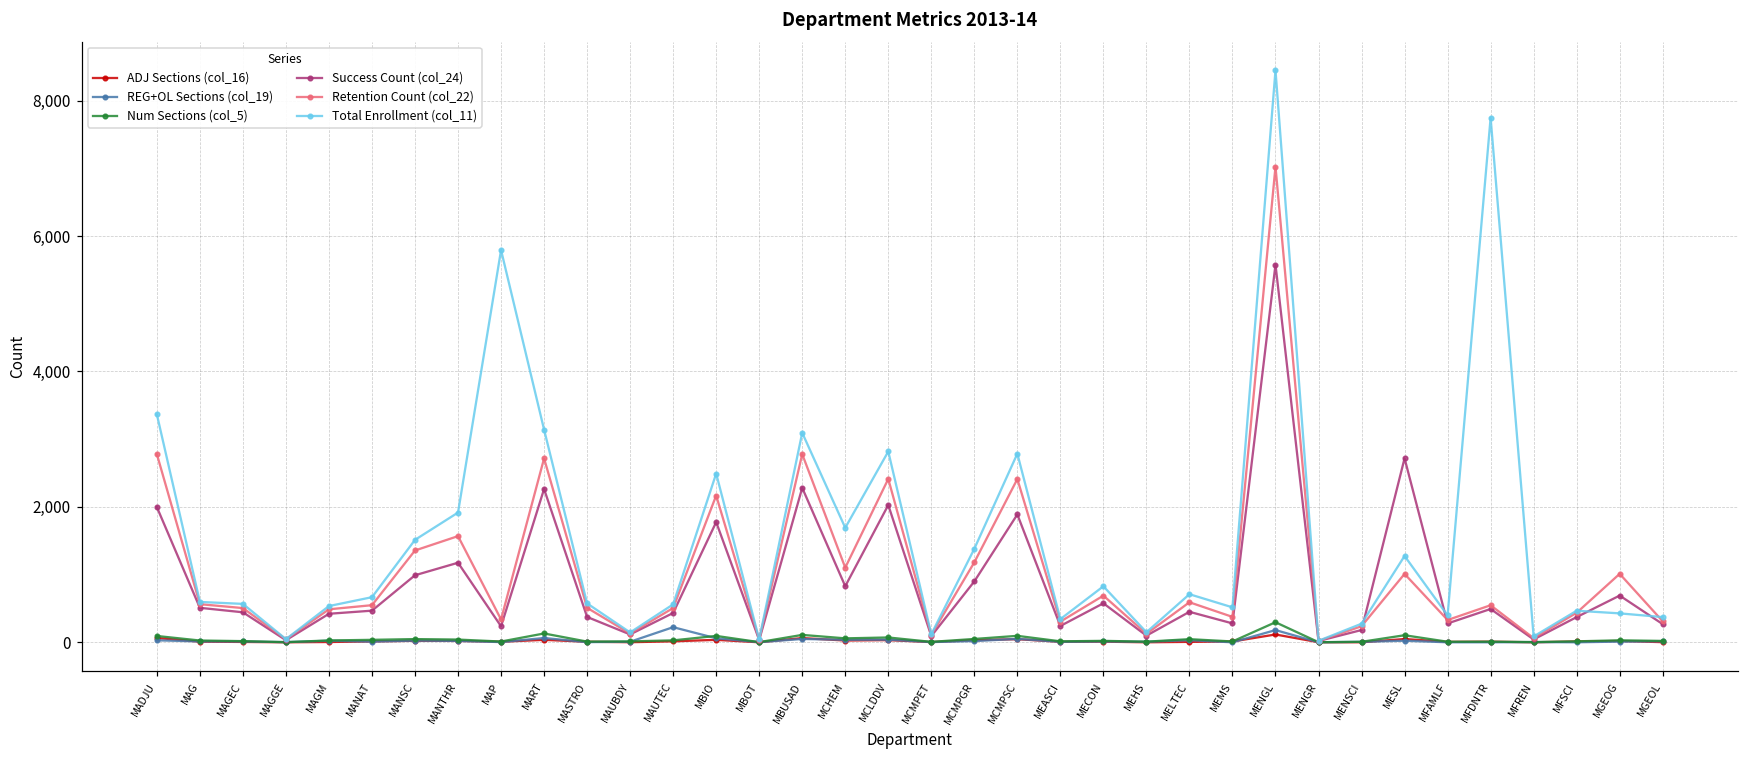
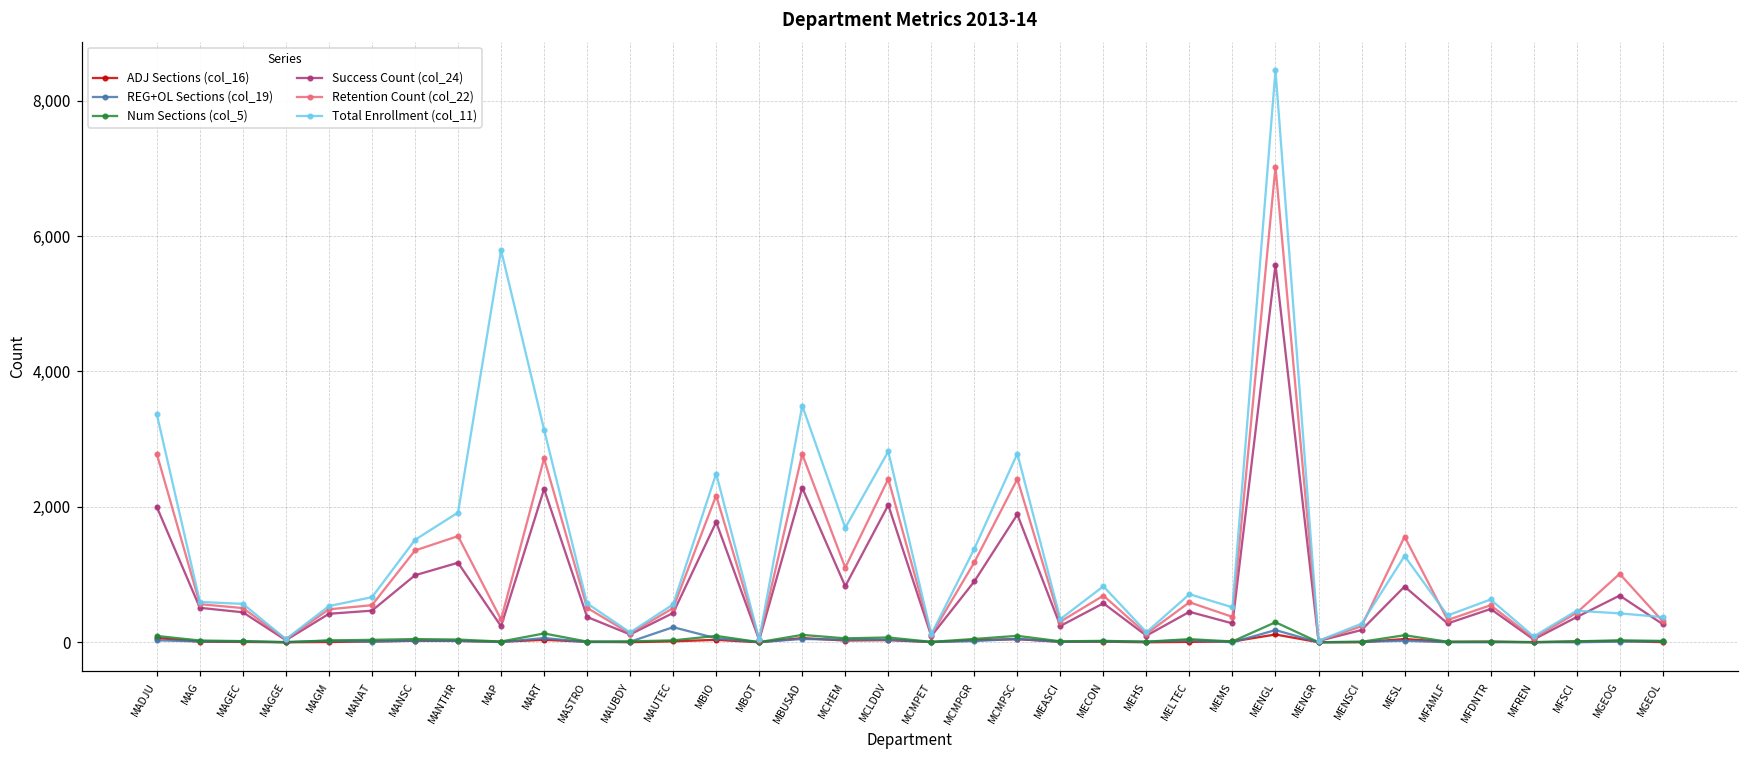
  {
    "ADJ Sections (col_16)": {
      "MENGL": "100"
    },
    "REG+OL Sections (col_19)": {
      "MAUTEC": "200",
      "MENGL": "200"
    },
    "Num Sections (col_5)": {
      "MART": "100",
      "MBUSAD": "100",
      "MCMPSC": "100",
      "MENGL": "300",
      "MESL": "100"
    },
    "Success Count (col_24)": {
      "MADJU": "2,000",
      "MAG": "500",
      "MAGEC": "400",
      "MAGM": "400",
      "MANAT": "500",
      "MANSC": "1,000",
      "MANTHR": "1,200",
      "MAP": "200",
      "MART": "2,300",
      "MASTRO": "400",
      "MAUTEC": "400",
      "MBIO": "1,800",
      "MBUSAD": "2,300",
      "MCHEM": "800",
      "MCLDDV": "2,000",
      "MCMPGR": "900",
      "MCMPSC": "1,900",
      "MEASCI": "200",
      "MECON": "600",
      "MELTEC": "500",
      "MEMS": "300",
      "MENGL": "5,600",
      "MENSCI": "200",
-     "MESL": "2,700",
+     "MESL": "800",
      "MFAMLF": "300",
      "MFDNTR": "500",
      "MFSCI": "400",
      "MGEOG": "700",
      "MGEOL": "300"
    },
    "Retention Count (col_22)": {
      "MADJU": "2,800",
      "MAGEC": "500",
      "MAGM": "500",
      "MANAT": "500",
      "MANSC": "1,400",
      "MANTHR": "1,600",
      "MAP": "300",
      "MART": "2,700",
      "MASTRO": "500",
      "MAUTEC": "500",
      "MBIO": "2,200",
      "MBUSAD": "2,800",
      "MCHEM": "1,100",
      "MCLDDV": "2,400",
      "MCMPGR": "1,200",
      "MCMPSC": "2,400",
      "MECON": "700",
      "MELTEC": "600",
      "MEMS": "400",
      "MENGL": "7,000",
-     "MESL": "1,000",
+     "MESL": "1,600",
      "MFAMLF": "300",
      "MFDNTR": "500",
      "MGEOG": "1,000",
      "MGEOL": "300"
    },
    "Total Enrollment (col_11)": {
      "MADJU": "3,400",
      "MAGEC": "600",
      "MAGM": "500",
      "MANAT": "700",
      "MANSC": "1,500",
      "MANTHR": "1,900",
      "MAP": "5,800",
      "MART": "3,100",
      "MASTRO": "600",
      "MAUTEC": "600",
      "MBIO": "2,500",
-     "MBUSAD": "3,100",
+     "MBUSAD": "3,500",
      "MCHEM": "1,700",
      "MCLDDV": "2,800",
      "MCMPGR": "1,400",
      "MCMPSC": "2,800",
      "MECON": "800",
      "MELTEC": "700",
      "MEMS": "500",
      "MENGL": "8,400",
      "MESL": "1,300",
      "MFAMLF": "400",
-     "MFDNTR": "7,700",
+     "MFDNTR": "600",
      "MGEOG": "400",
      "MGEOL": "400"
    }
  }
